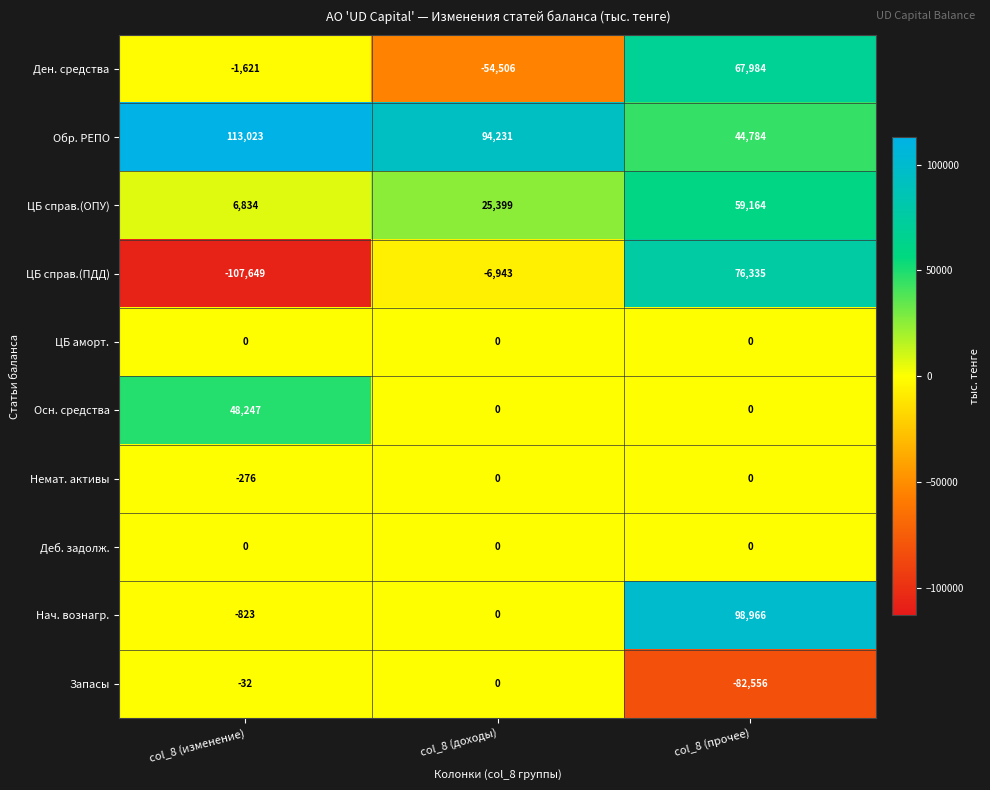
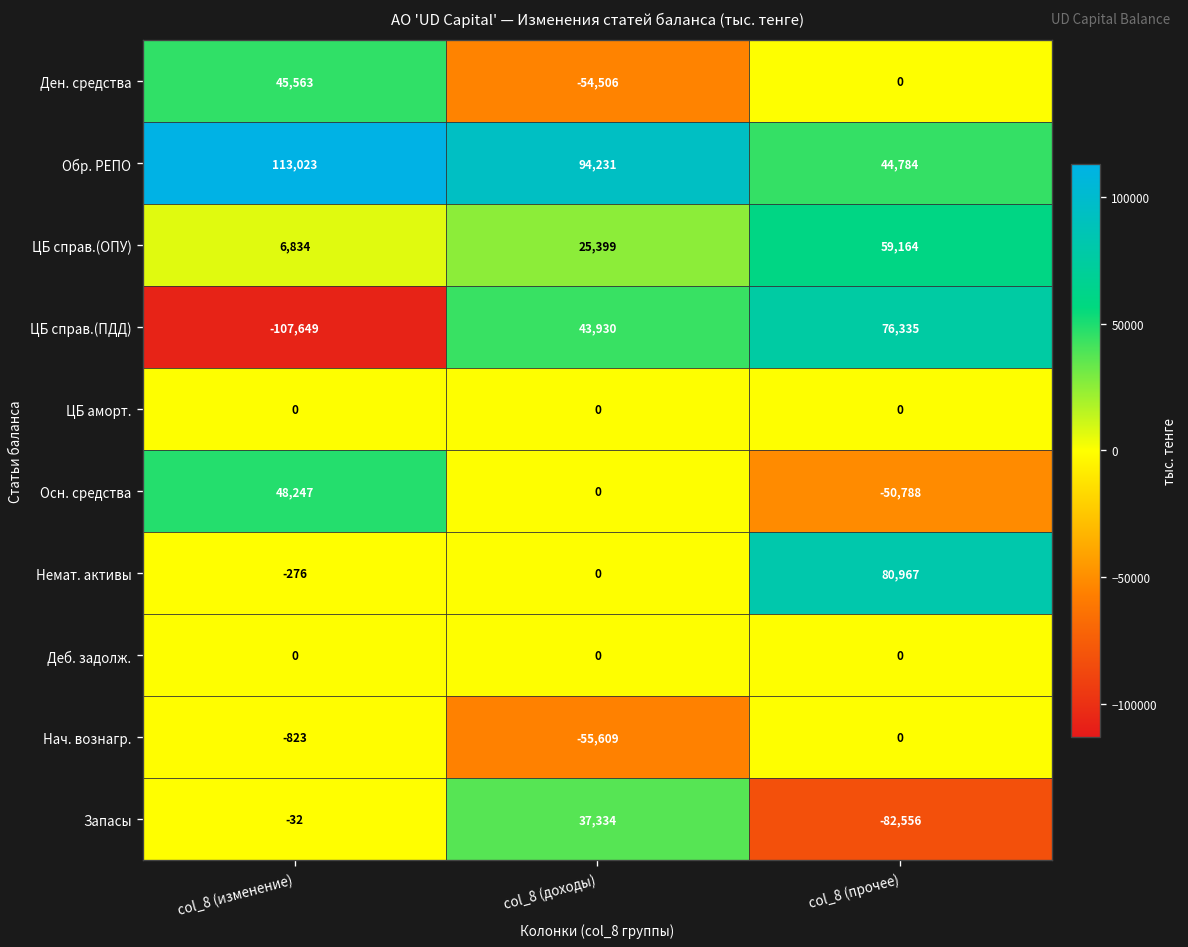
  {
    "Ден. средства": {
-     "col_8 (изменение)": "-1,621",
+     "col_8 (изменение)": "45,563",
      "col_8 (доходы)": "-54,506",
-     "col_8 (прочее)": "67,984"
+     "col_8 (прочее)": "0"
    },
    "Обр. РЕПО": {
      "col_8 (изменение)": "113,023",
      "col_8 (доходы)": "94,231",
      "col_8 (прочее)": "44,784"
    },
    "ЦБ справ.(ОПУ)": {
      "col_8 (изменение)": "6,834",
      "col_8 (доходы)": "25,399",
      "col_8 (прочее)": "59,164"
    },
    "ЦБ справ.(ПДД)": {
      "col_8 (изменение)": "-107,649",
-     "col_8 (доходы)": "-6,943",
+     "col_8 (доходы)": "43,930",
      "col_8 (прочее)": "76,335"
    },
    "ЦБ аморт.": {
      "col_8 (изменение)": "0",
      "col_8 (доходы)": "0",
      "col_8 (прочее)": "0"
    },
    "Осн. средства": {
      "col_8 (изменение)": "48,247",
      "col_8 (доходы)": "0",
-     "col_8 (прочее)": "0"
+     "col_8 (прочее)": "-50,788"
    },
    "Немат. активы": {
      "col_8 (изменение)": "-276",
      "col_8 (доходы)": "0",
-     "col_8 (прочее)": "0"
+     "col_8 (прочее)": "80,967"
    },
    "Деб. задолж.": {
      "col_8 (изменение)": "0",
      "col_8 (доходы)": "0",
      "col_8 (прочее)": "0"
    },
    "Нач. вознагр.": {
      "col_8 (изменение)": "-823",
-     "col_8 (доходы)": "0",
-     "col_8 (прочее)": "98,966"
+     "col_8 (доходы)": "-55,609",
+     "col_8 (прочее)": "0"
    },
    "Запасы": {
      "col_8 (изменение)": "-32",
-     "col_8 (доходы)": "0",
+     "col_8 (доходы)": "37,334",
      "col_8 (прочее)": "-82,556"
    }
  }
